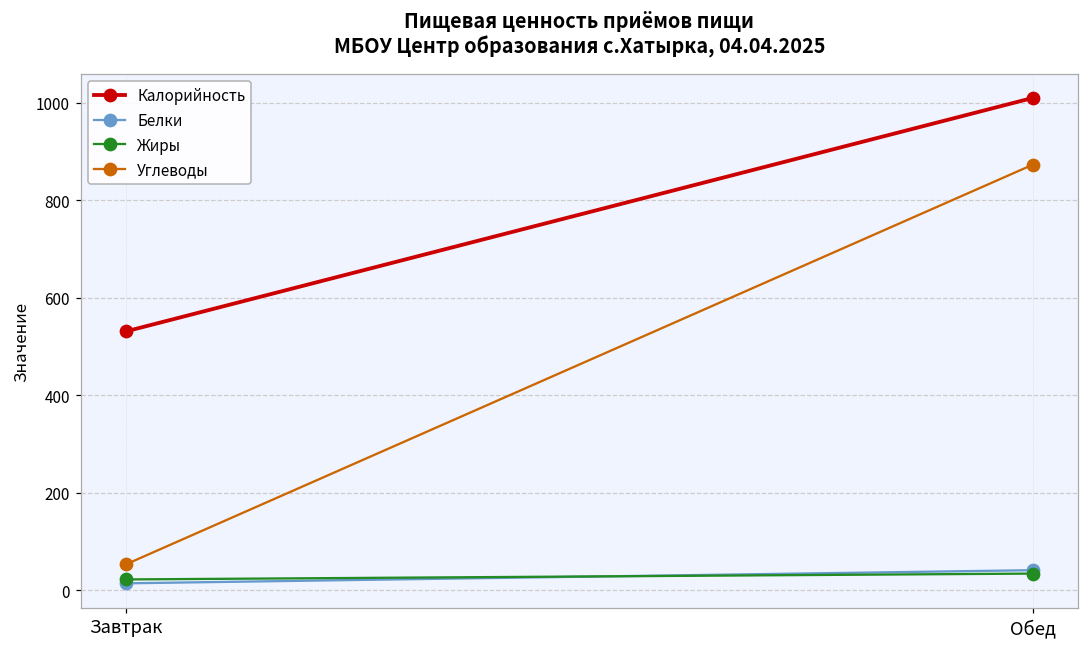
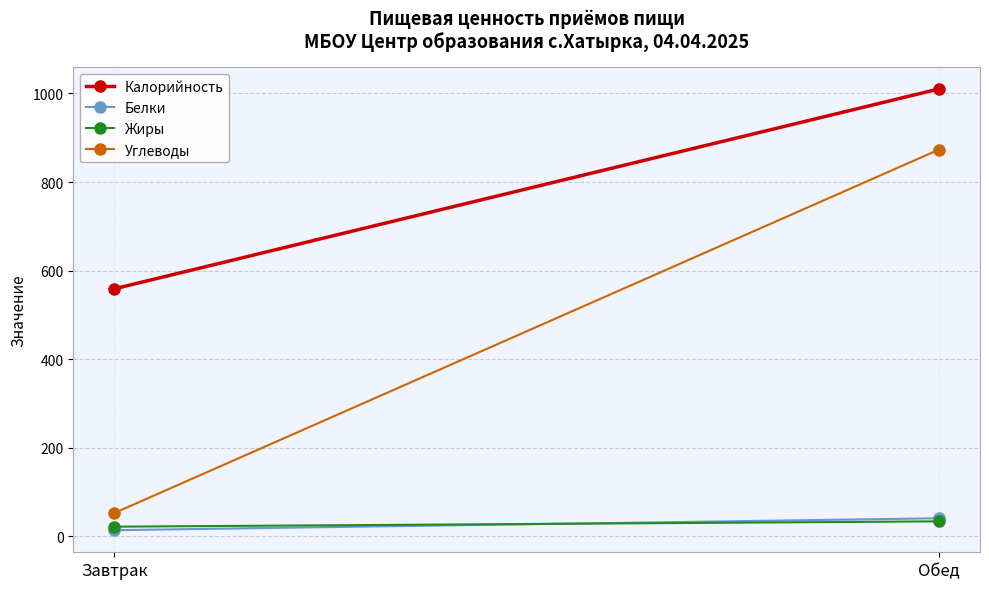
  {
    "Калорийность": {
-     "Завтрак": 530,
+     "Завтрак": 560,
      "Обед": 1010
    },
    "Белки": {
      "Завтрак": 10,
      "Обед": 40
    },
    "Жиры": {
      "Завтрак": 20,
      "Обед": 30
    },
    "Углеводы": {
      "Завтрак": 50,
      "Обед": 870
    }
  }
